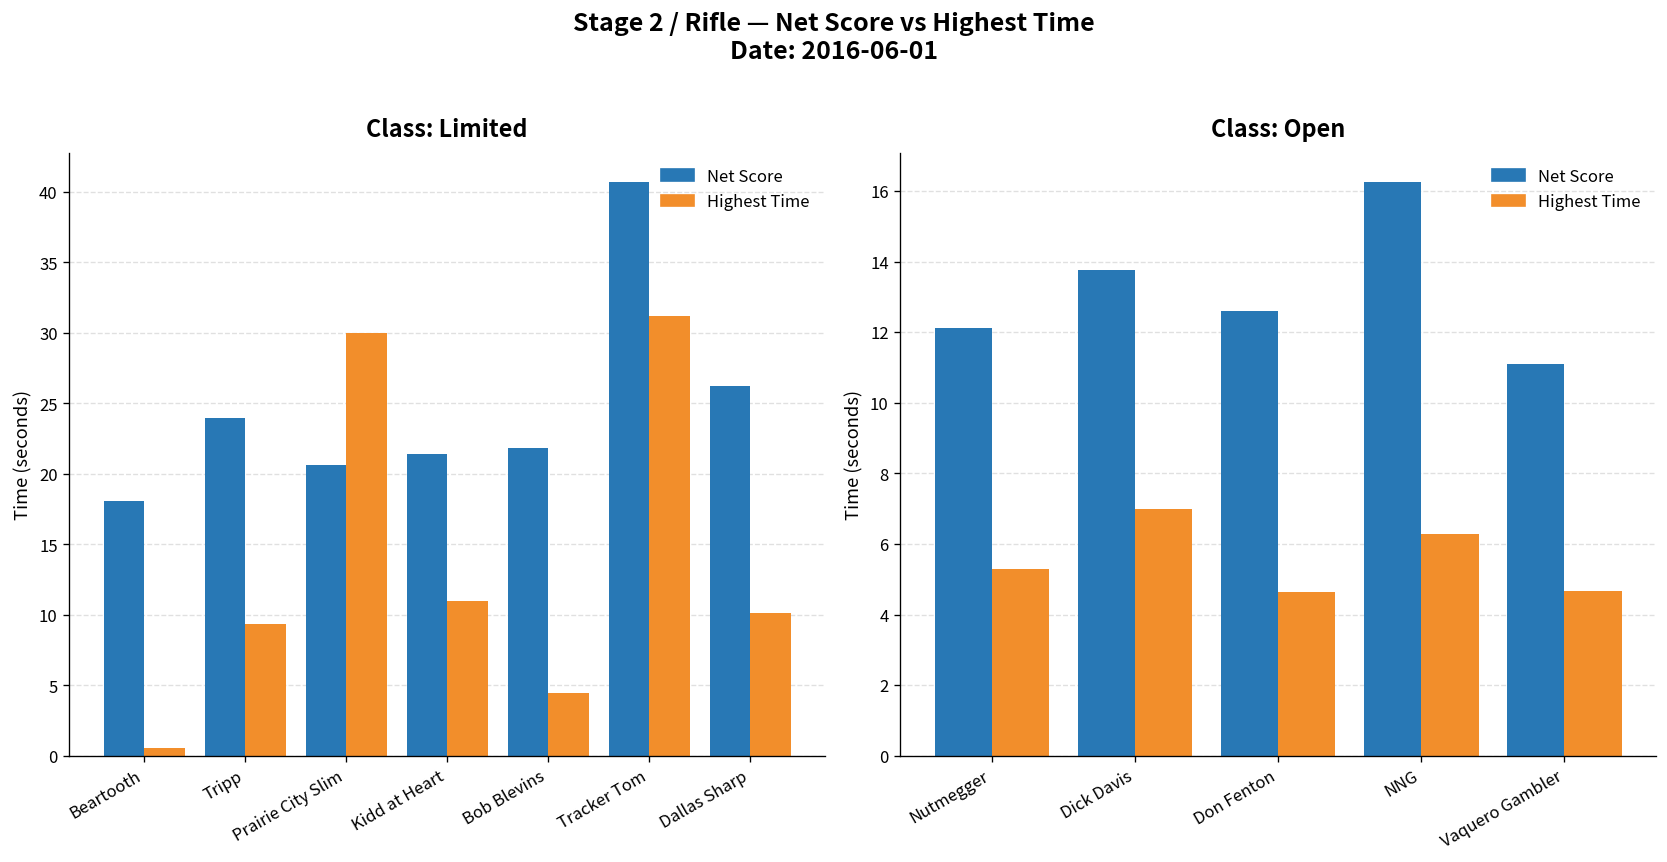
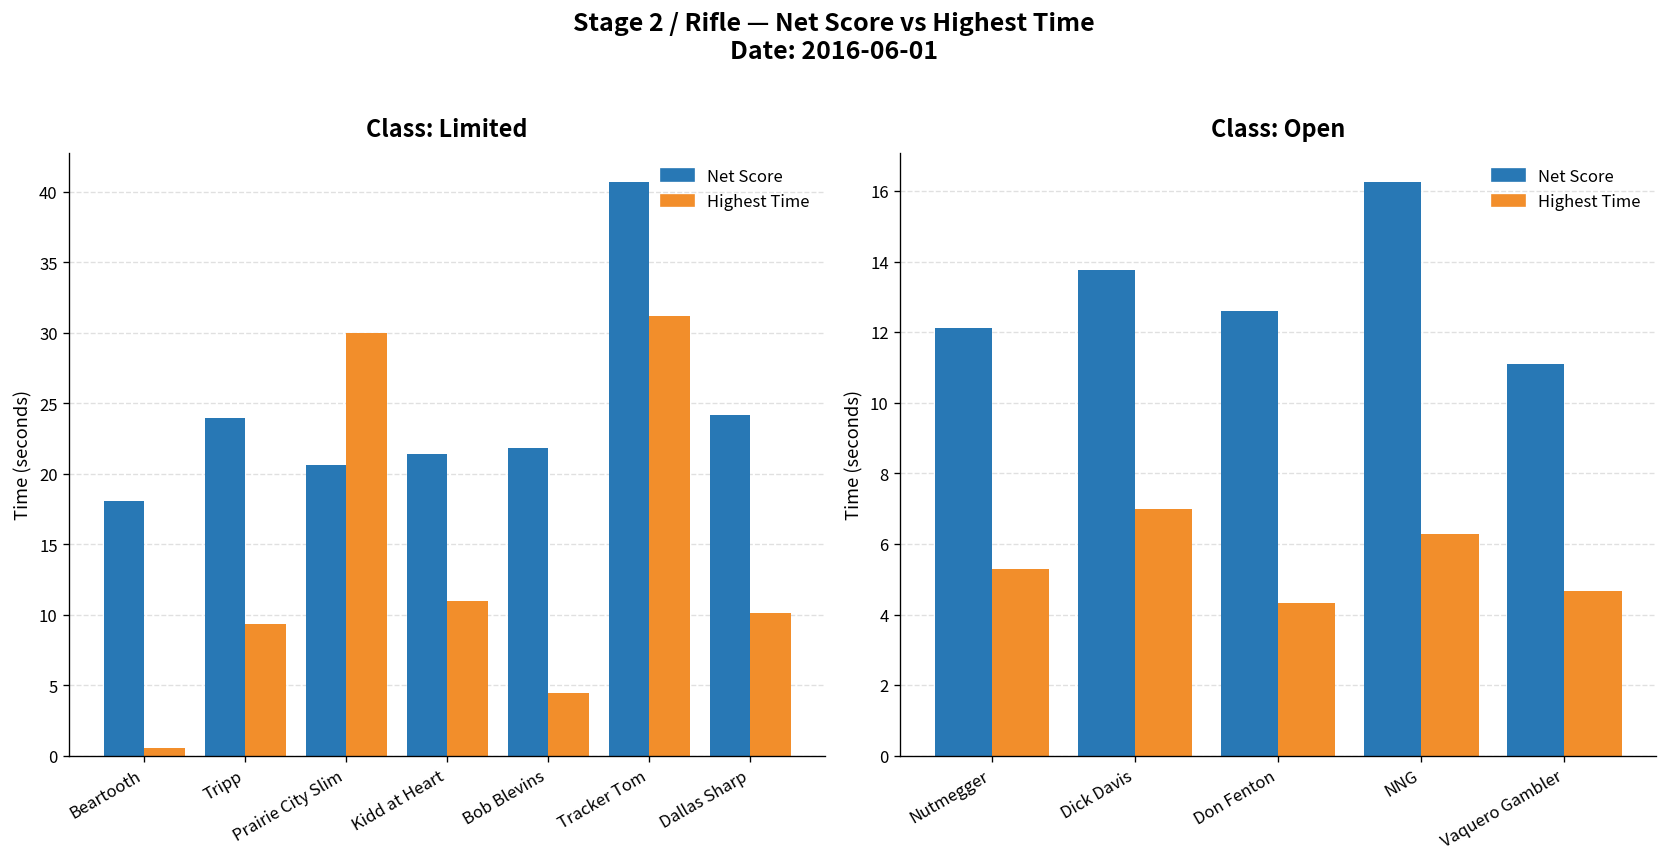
  {
    "Class: Limited": {
      "Net Score": {
        "Beartooth": 18.0,
        "Tripp": 24.0,
        "Prairie City Slim": 20.7,
        "Kidd at Heart": 21.4,
        "Bob Blevins": 21.9,
        "Tracker Tom": 40.7,
-       "Dallas Sharp": 26.2
+       "Dallas Sharp": 24.2
      },
      "Highest Time": {
        "Beartooth": 0.6,
        "Tripp": 9.3,
        "Prairie City Slim": 30.0,
        "Kidd at Heart": 11.0,
        "Bob Blevins": 4.5,
        "Tracker Tom": 31.2,
        "Dallas Sharp": 10.1
      }
    },
    "Class: Open": {
      "Net Score": {
        "Nutmegger": 12.1,
        "Dick Davis": 13.8,
        "Don Fenton": 12.6,
        "NNG": 16.3,
        "Vaquero Gambler": 11.1
      },
      "Highest Time": {
        "Nutmegger": 5.3,
        "Dick Davis": 7.0,
-       "Don Fenton": 4.6,
+       "Don Fenton": 4.3,
        "NNG": 6.3,
        "Vaquero Gambler": 4.7
      }
    }
  }
